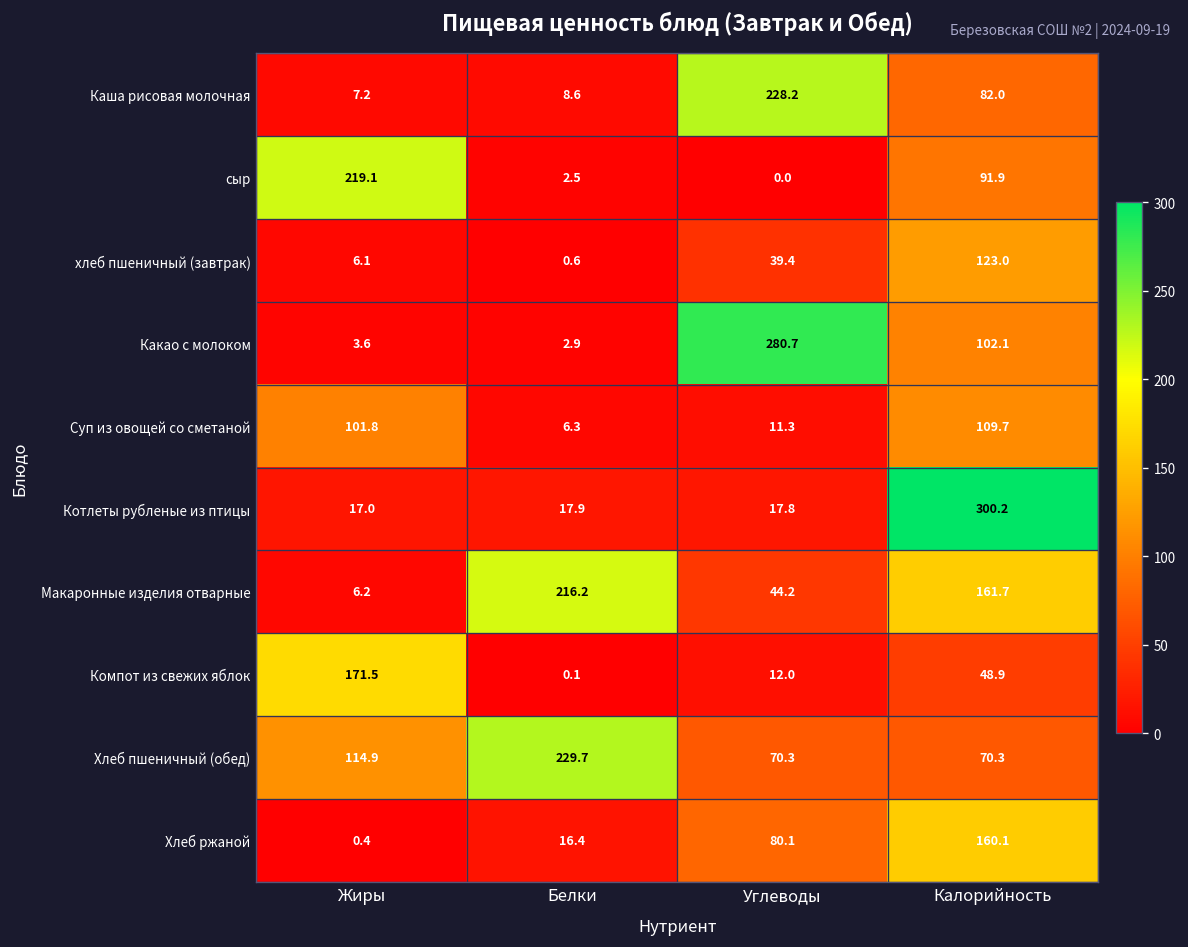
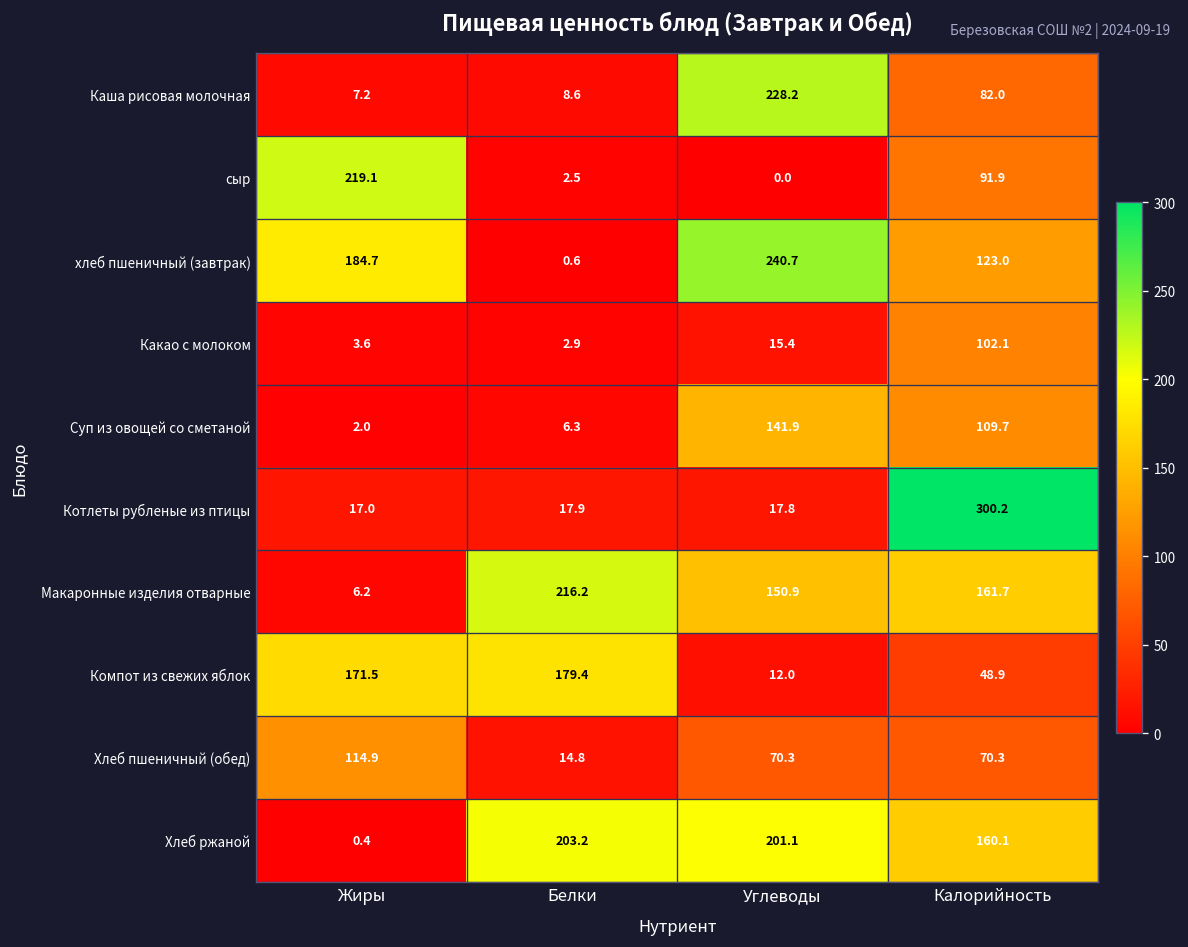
  {
    "Каша рисовая молочная": {
      "Жиры": 7.2,
      "Белки": 8.6,
      "Углеводы": 228.2,
      "Калорийность": 82.0
    },
    "сыр": {
      "Жиры": 219.1,
      "Белки": 2.5,
      "Углеводы": 0.0,
      "Калорийность": 91.9
    },
    "хлеб пшеничный (завтрак)": {
-     "Жиры": 6.1,
+     "Жиры": 184.7,
      "Белки": 0.6,
-     "Углеводы": 39.4,
+     "Углеводы": 240.7,
      "Калорийность": 123.0
    },
    "Какао с молоком": {
      "Жиры": 3.6,
      "Белки": 2.9,
-     "Углеводы": 280.7,
+     "Углеводы": 15.4,
      "Калорийность": 102.1
    },
    "Суп из овощей со сметаной": {
-     "Жиры": 101.8,
+     "Жиры": 2.0,
      "Белки": 6.3,
-     "Углеводы": 11.3,
+     "Углеводы": 141.9,
      "Калорийность": 109.7
    },
    "Котлеты рубленые из птицы": {
      "Жиры": 17.0,
      "Белки": 17.9,
      "Углеводы": 17.8,
      "Калорийность": 300.2
    },
    "Макаронные изделия отварные": {
      "Жиры": 6.2,
      "Белки": 216.2,
-     "Углеводы": 44.2,
+     "Углеводы": 150.9,
      "Калорийность": 161.7
    },
    "Компот из свежих яблок": {
      "Жиры": 171.5,
-     "Белки": 0.1,
+     "Белки": 179.4,
      "Углеводы": 12.0,
      "Калорийность": 48.9
    },
    "Хлеб пшеничный (обед)": {
      "Жиры": 114.9,
-     "Белки": 229.7,
+     "Белки": 14.8,
      "Углеводы": 70.3,
      "Калорийность": 70.3
    },
    "Хлеб ржаной": {
      "Жиры": 0.4,
-     "Белки": 16.4,
-     "Углеводы": 80.1,
+     "Белки": 203.2,
+     "Углеводы": 201.1,
      "Калорийность": 160.1
    }
  }
